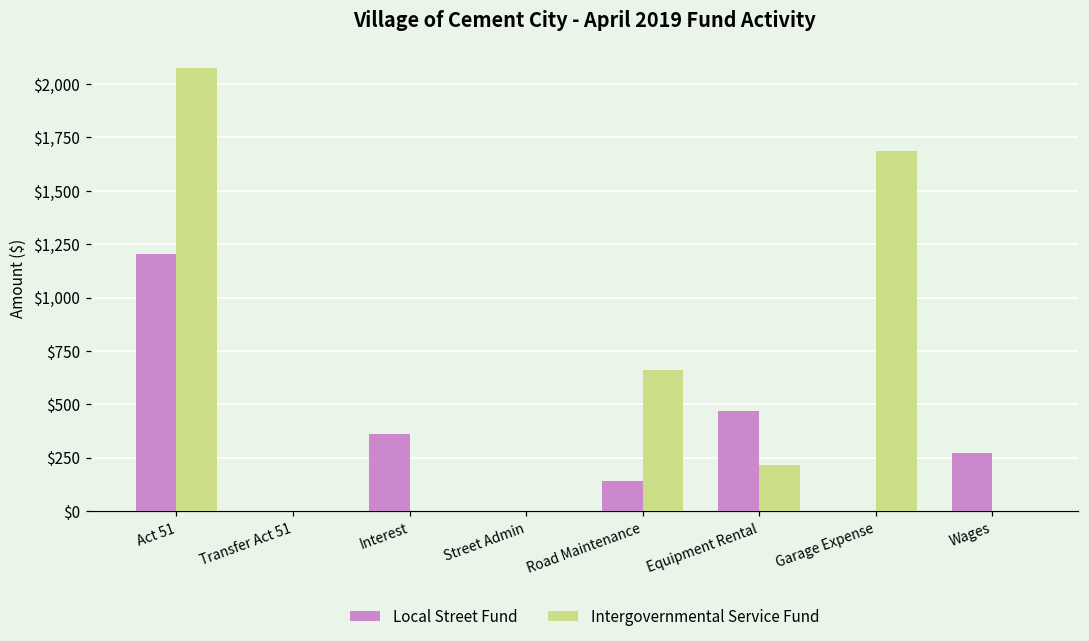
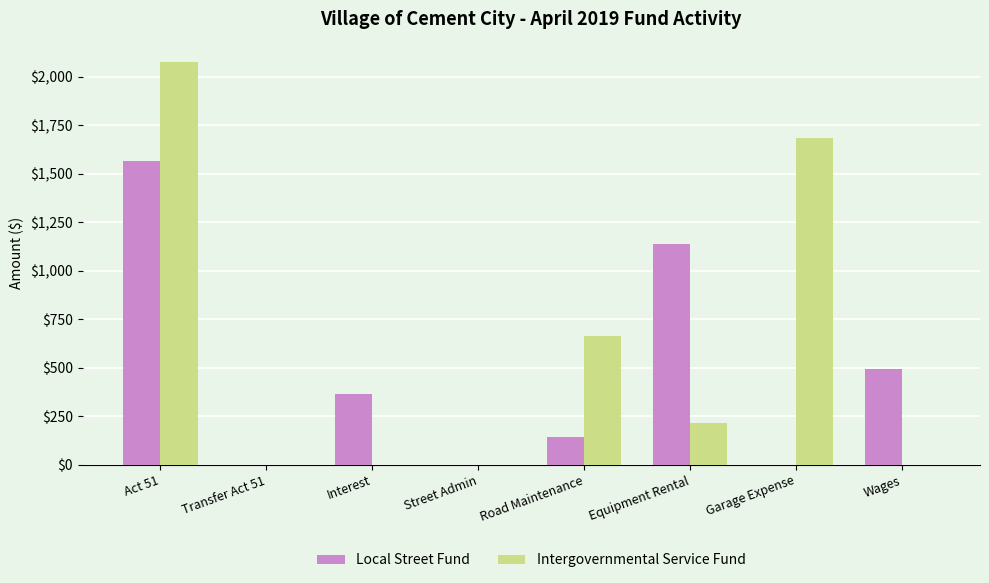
  {
    "Local Street Fund": {
-     "Act 51": "$1,200",
+     "Act 51": "$1,570",
      "Transfer Act 51": "$0",
      "Interest": "$360",
      "Street Admin": "$0",
      "Road Maintenance": "$140",
-     "Equipment Rental": "$470",
+     "Equipment Rental": "$1,140",
      "Garage Expense": "$0",
-     "Wages": "$270"
+     "Wages": "$490"
    },
    "Intergovernmental Service Fund": {
      "Act 51": "$2,080",
      "Transfer Act 51": "$0",
      "Interest": "$0",
      "Street Admin": "$0",
      "Road Maintenance": "$660",
      "Equipment Rental": "$220",
      "Garage Expense": "$1,690",
      "Wages": "$0"
    }
  }
